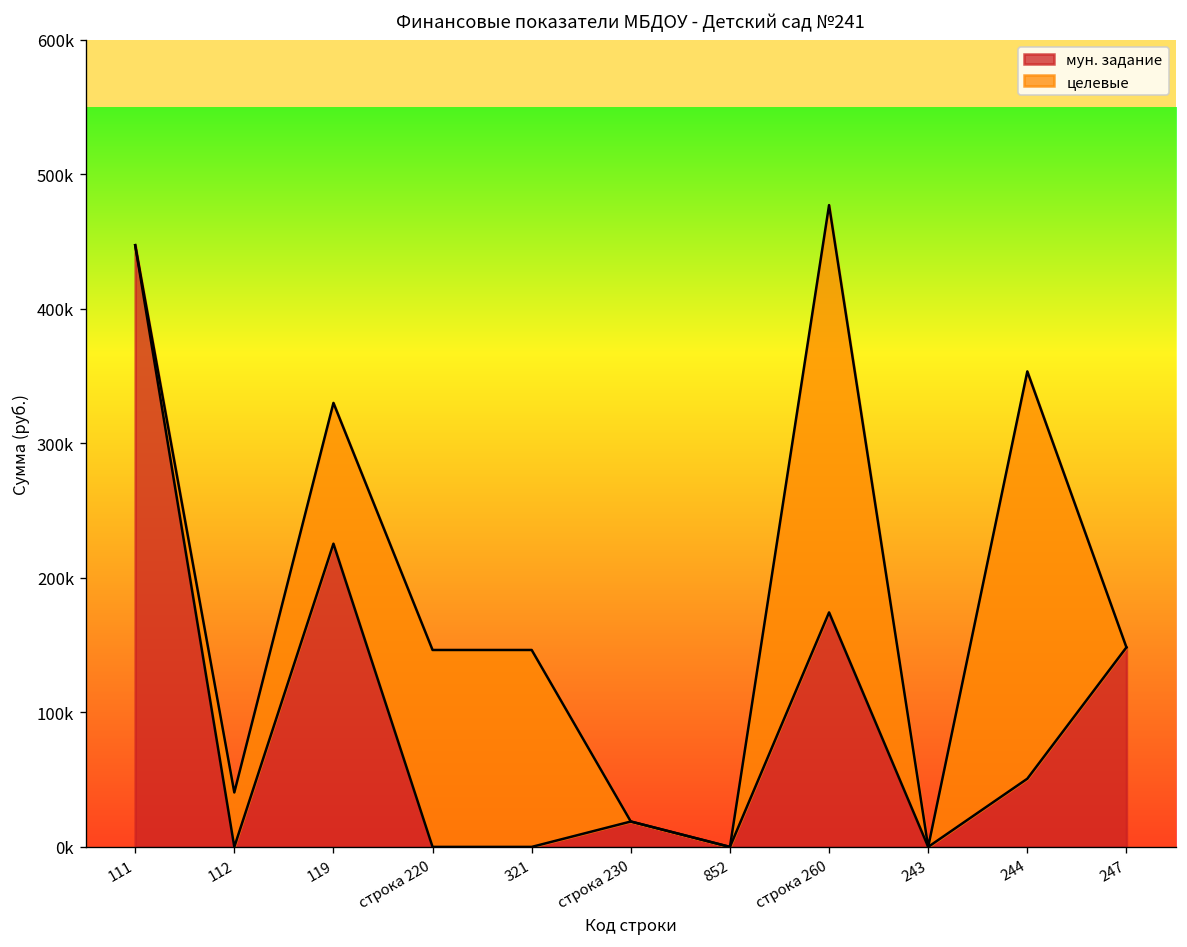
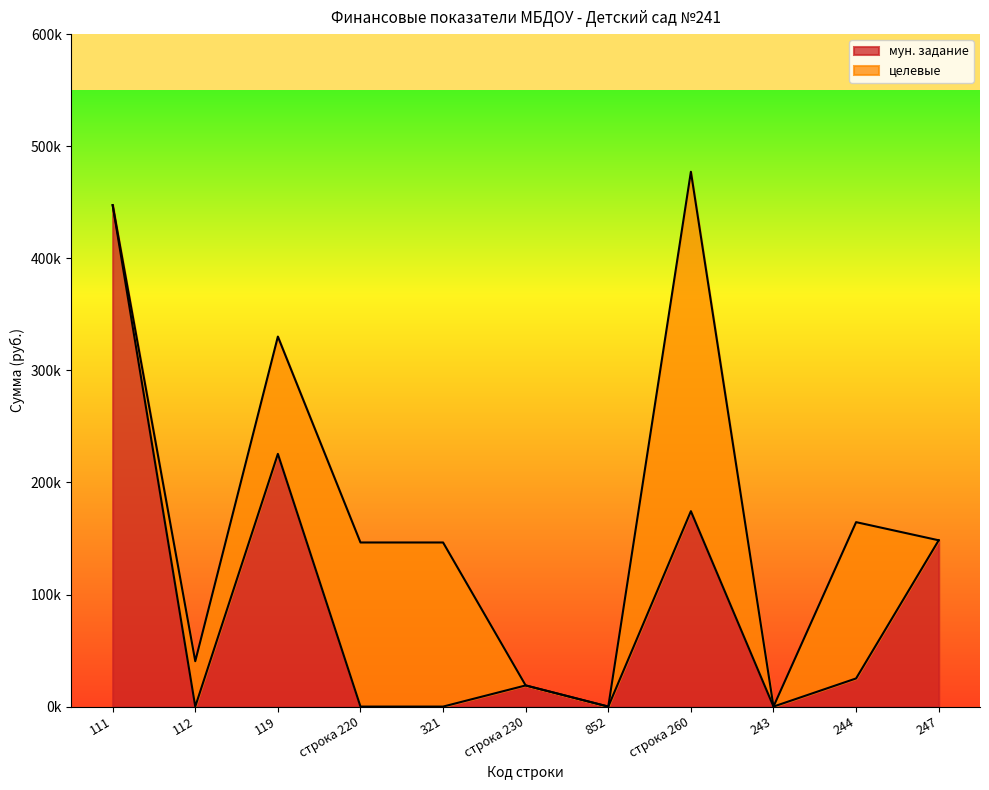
  {
    "мун. задание": {
      "112": 0,
      "119": 225000,
      "строка 220": 0,
      "321": 0,
      "строка 260": 174000,
-     "244": 51000
+     "244": 25000
    },
    "целевые": {
      "112": 40000,
      "119": 105000,
      "строка 220": 146000,
      "321": 146000,
      "строка 260": 303000,
-     "244": 303000
+     "244": 139000
    }
  }
